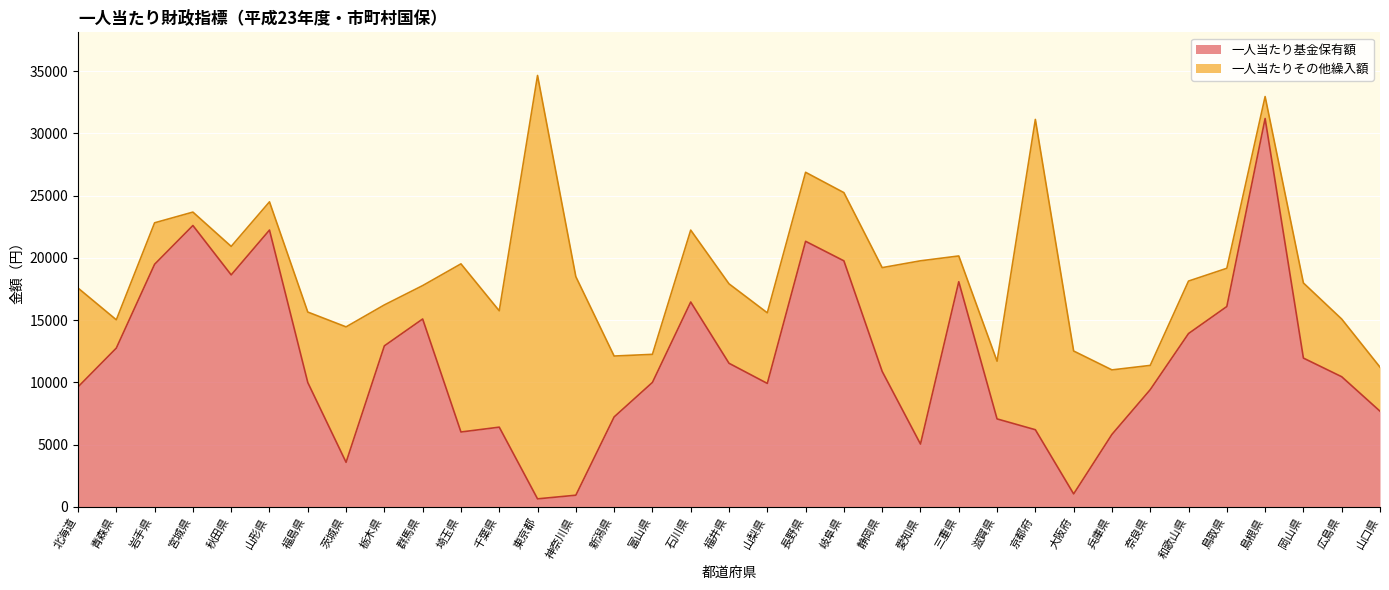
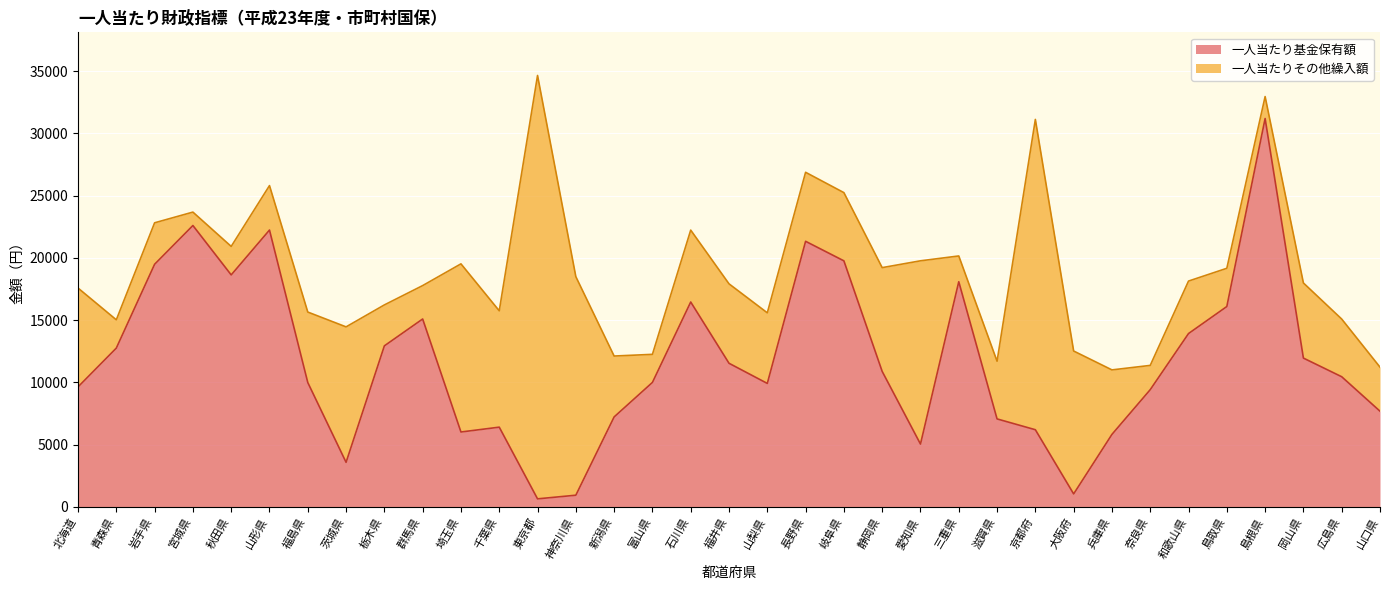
  {
    "一人当たり基金保有額": {
      "北海道": 9600,
      "青森県": 12800,
      "岩手県": 19500,
      "宮城県": 22600,
      "秋田県": 18600,
      "山形県": 22200,
      "福島県": 10000,
      "茨城県": 3600,
      "栃木県": 12900,
      "群馬県": 15100,
      "埼玉県": 6000,
      "千葉県": 6400,
      "東京都": 600,
      "神奈川県": 900,
      "新潟県": 7200,
      "富山県": 10000,
      "石川県": 16500,
      "福井県": 11500,
      "山梨県": 9900,
      "長野県": 21300,
      "岐阜県": 19800,
      "静岡県": 10900,
      "愛知県": 5000,
      "三重県": 18100,
      "滋賀県": 7100,
      "京都府": 6200,
      "大阪府": 1000,
      "兵庫県": 5800,
      "奈良県": 9400,
      "和歌山県": 13900,
      "鳥取県": 16100,
      "島根県": 31200,
      "岡山県": 12000,
      "広島県": 10500,
      "山口県": 7700
    },
    "一人当たりその他繰入額": {
      "北海道": 7900,
      "青森県": 2300,
      "岩手県": 3300,
      "宮城県": 1100,
      "秋田県": 2300,
-     "山形県": 2300,
+     "山形県": 3600,
      "福島県": 5700,
      "茨城県": 10900,
      "栃木県": 3300,
      "群馬県": 2700,
      "埼玉県": 13500,
      "千葉県": 9300,
      "東京都": 34000,
      "神奈川県": 17600,
      "新潟県": 4900,
      "富山県": 2300,
      "石川県": 5800,
      "福井県": 6400,
      "山梨県": 5700,
      "長野県": 5500,
      "岐阜県": 5500,
      "静岡県": 8300,
      "愛知県": 14700,
      "三重県": 2100,
      "滋賀県": 4600,
      "京都府": 24900,
      "大阪府": 11500,
      "兵庫県": 5200,
      "奈良県": 1900,
      "和歌山県": 4200,
      "鳥取県": 3100,
      "島根県": 1800,
      "岡山県": 6000,
      "広島県": 4600,
      "山口県": 3500
    }
  }
